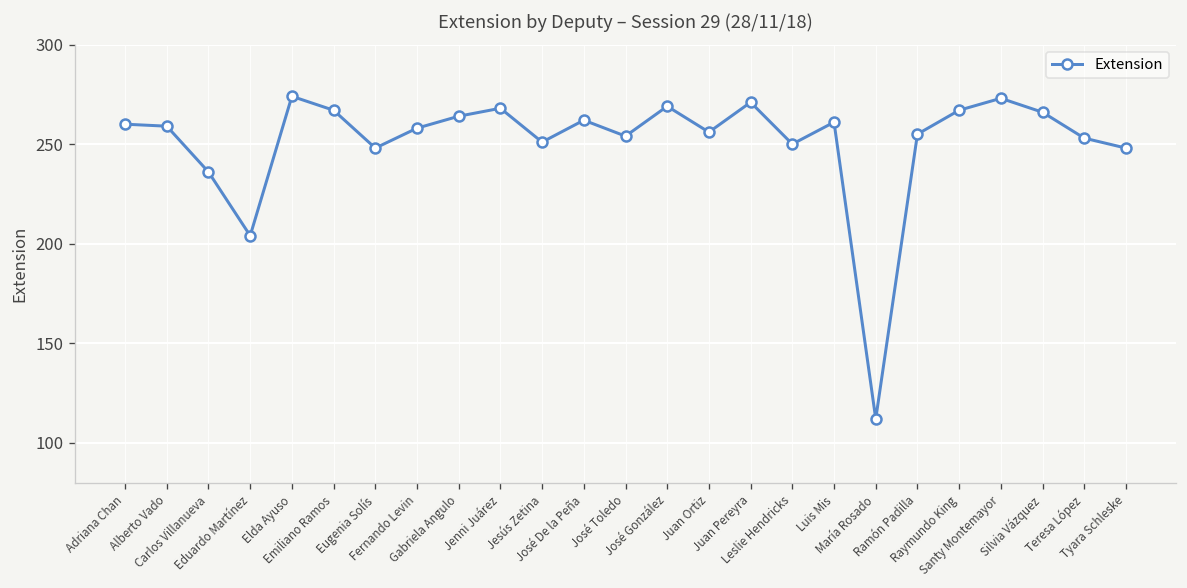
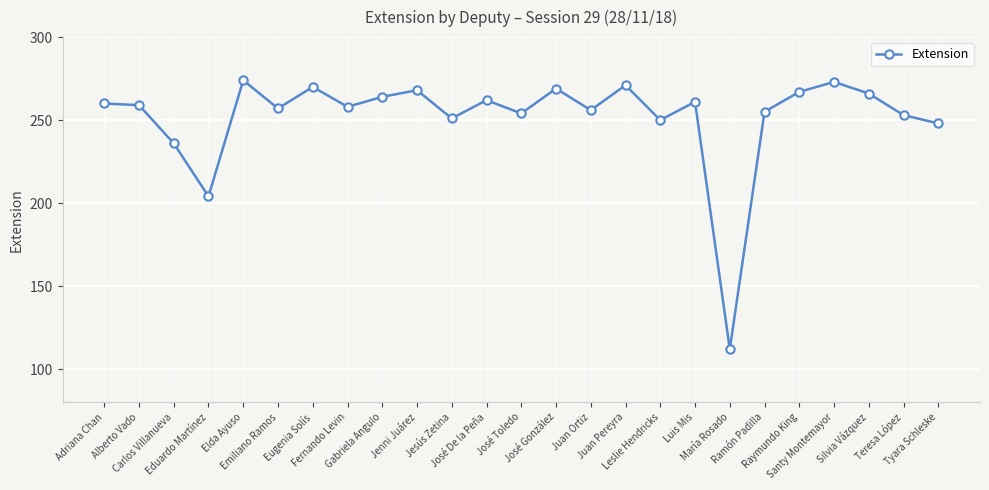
  {
    "Adriana Chan": 260,
    "Alberto Vado": 259,
    "Carlos Villanueva": 236,
    "Eduardo Martínez": 204,
    "Elda Ayuso": 274,
-   "Emiliano Ramos": 267,
-   "Eugenia Solís": 248,
+   "Emiliano Ramos": 257,
+   "Eugenia Solís": 270,
    "Fernando Levin": 258,
    "Gabriela Angulo": 264,
    "Jenni Juárez": 268,
    "Jesús Zetina": 251,
    "José De la Peña": 262,
    "José Toledo": 254,
    "José González": 269,
    "Juan Ortiz": 256,
    "Juan Pereyra": 271,
    "Leslie Hendricks": 250,
    "Luis Mis": 261,
    "María Rosado": 112,
    "Ramón Padilla": 255,
    "Raymundo King": 267,
    "Santy Montemayor": 273,
    "Silvia Vázquez": 266,
    "Teresa López": 253,
    "Tyara Schleske": 248
  }
